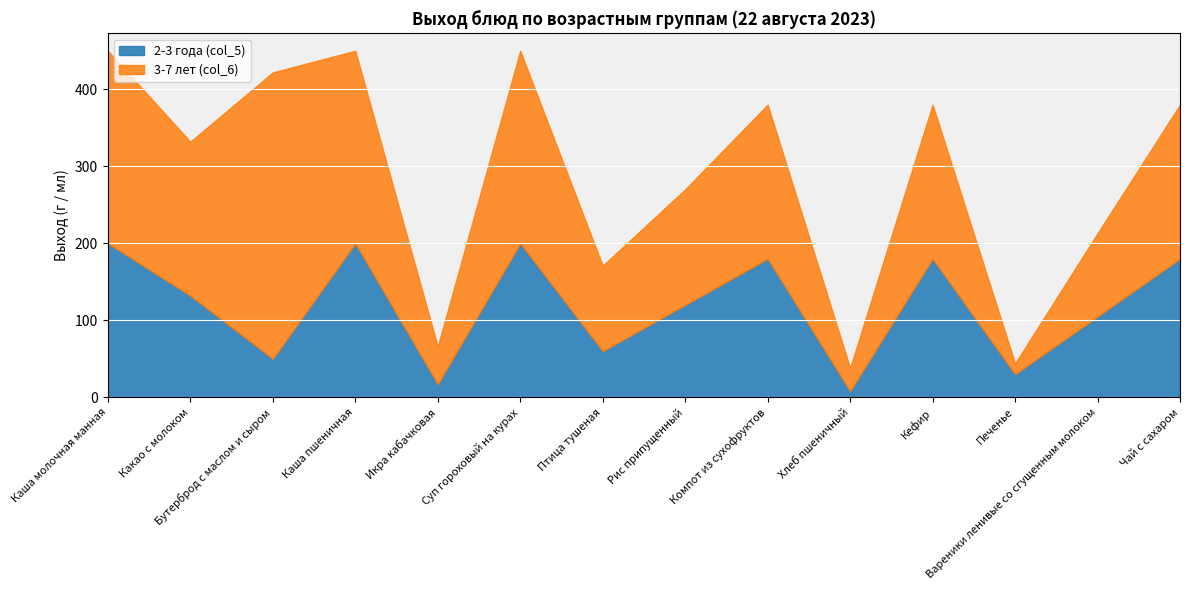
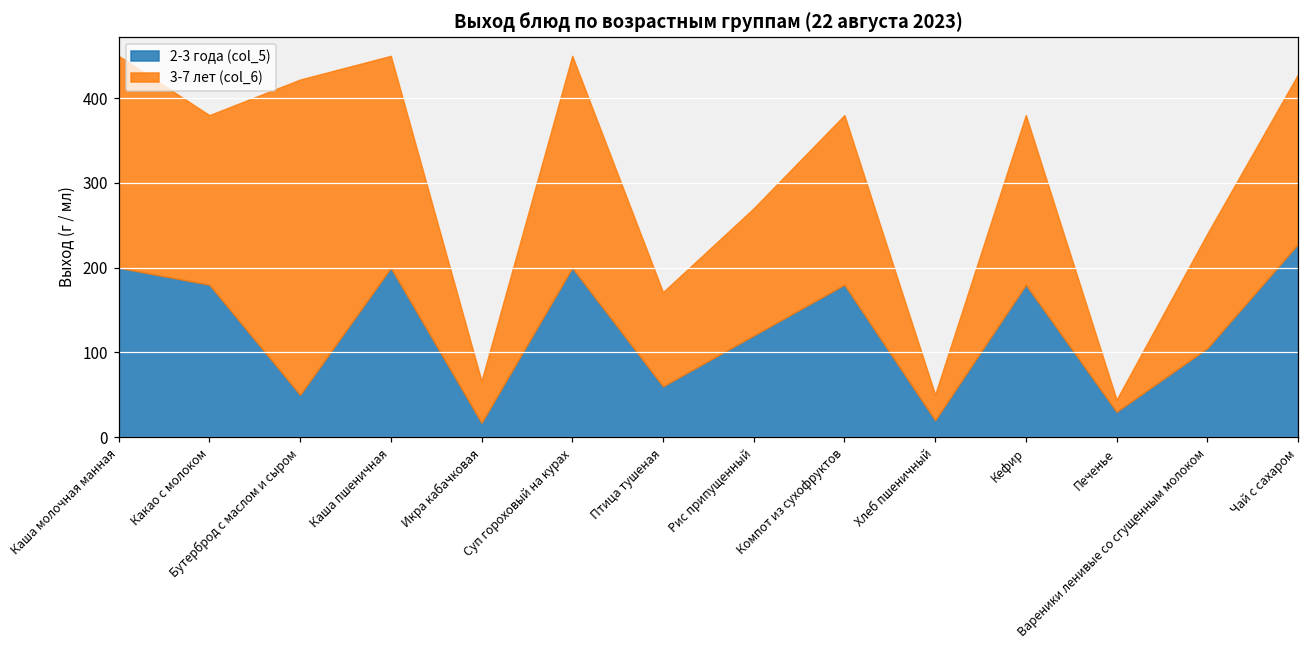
  {
    "2-3 года (col_5)": {
      "Каша молочная манная": 200,
-     "Какао с молоком": 130,
+     "Какао с молоком": 180,
      "Бутерброд с маслом и сыром": 50,
      "Каша пшеничная": 200,
      "Икра кабачковая": 20,
      "Суп гороховый на курах": 200,
      "Птица тушеная": 60,
      "Рис припущенный": 120,
      "Компот из сухофруктов": 180,
-     "Хлеб пшеничный": 10,
+     "Хлеб пшеничный": 20,
      "Кефир": 180,
      "Печенье": 30,
      "Вареники ленивые со сгущенным молоком": 110,
-     "Чай с сахаром": 180
+     "Чай с сахаром": 230
    },
    "3-7 лет (col_6)": {
      "Каша молочная манная": 250,
      "Какао с молоком": 200,
      "Бутерброд с маслом и сыром": 370,
      "Каша пшеничная": 250,
      "Икра кабачковая": 50,
      "Суп гороховый на курах": 250,
      "Птица тушеная": 110,
      "Рис припущенный": 150,
      "Компот из сухофруктов": 200,
      "Хлеб пшеничный": 30,
      "Кефир": 200,
      "Печенье": 10,
-     "Вареники ленивые со сгущенным молоком": 110,
+     "Вареники ленивые со сгущенным молоком": 140,
      "Чай с сахаром": 200
    }
  }
